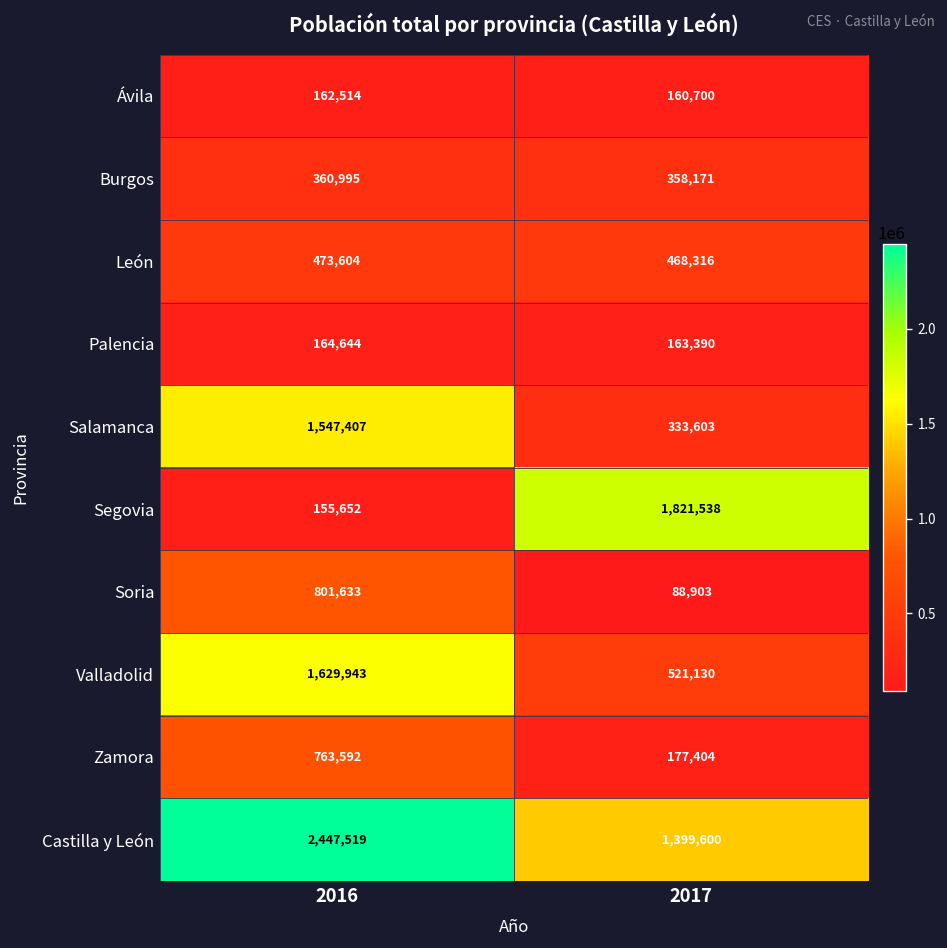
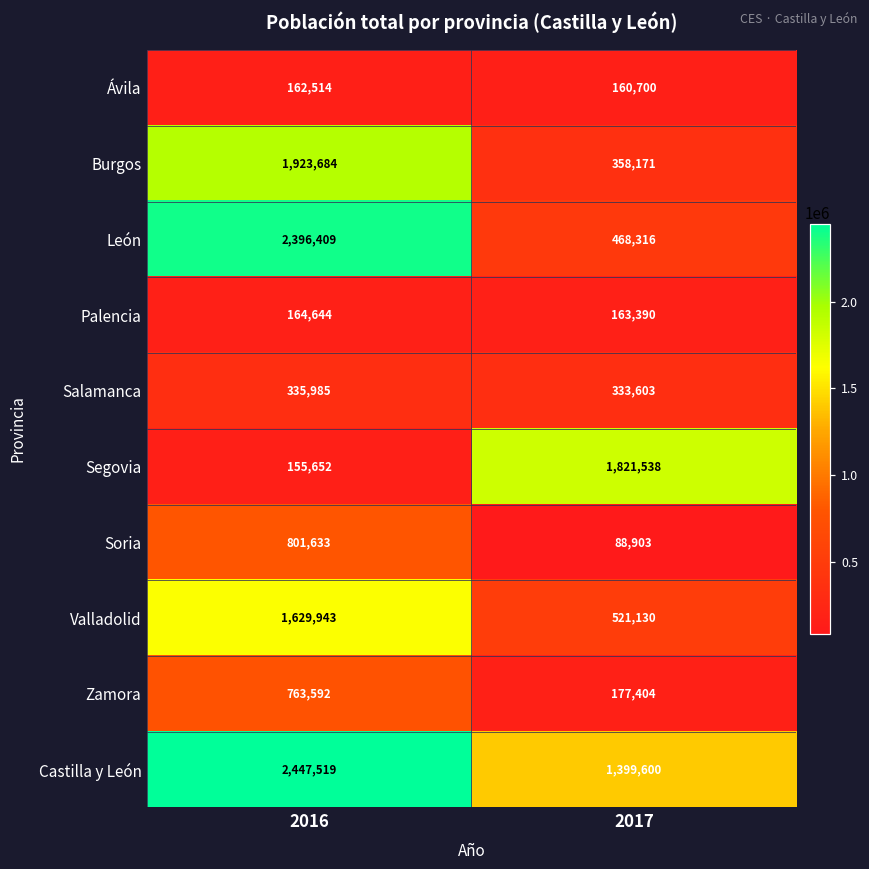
  {
    "Ávila": {
      "2016": "162,514",
      "2017": "160,700"
    },
    "Burgos": {
-     "2016": "360,995",
+     "2016": "1,923,684",
      "2017": "358,171"
    },
    "León": {
-     "2016": "473,604",
+     "2016": "2,396,409",
      "2017": "468,316"
    },
    "Palencia": {
      "2016": "164,644",
      "2017": "163,390"
    },
    "Salamanca": {
-     "2016": "1,547,407",
+     "2016": "335,985",
      "2017": "333,603"
    },
    "Segovia": {
      "2016": "155,652",
      "2017": "1,821,538"
    },
    "Soria": {
      "2016": "801,633",
      "2017": "88,903"
    },
    "Valladolid": {
      "2016": "1,629,943",
      "2017": "521,130"
    },
    "Zamora": {
      "2016": "763,592",
      "2017": "177,404"
    },
    "Castilla y León": {
      "2016": "2,447,519",
      "2017": "1,399,600"
    }
  }
